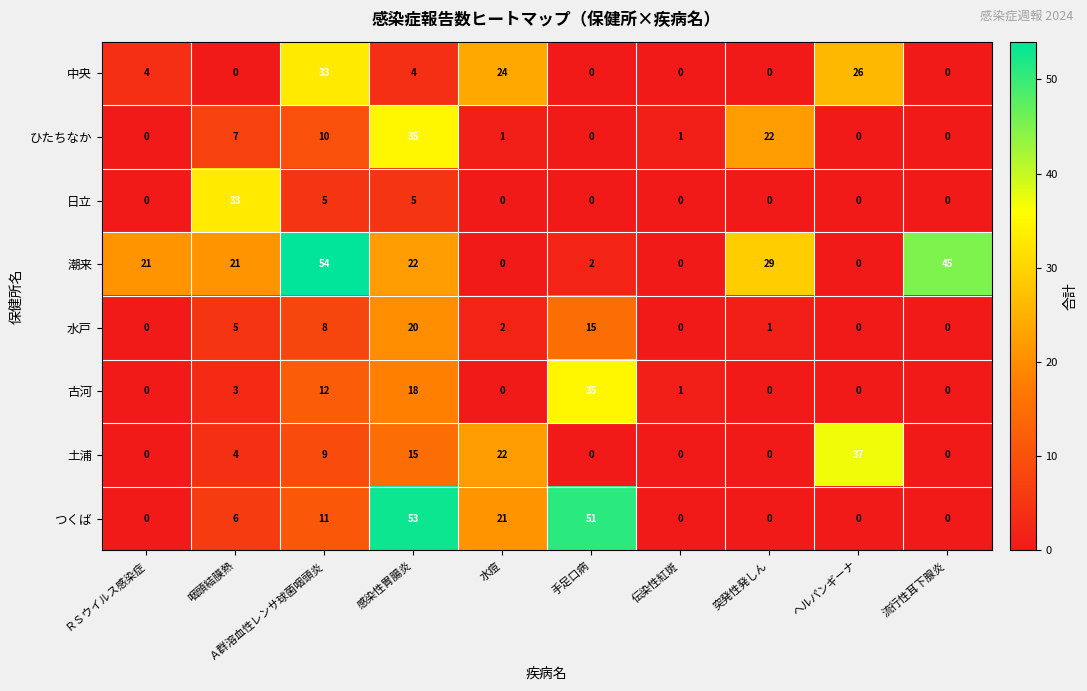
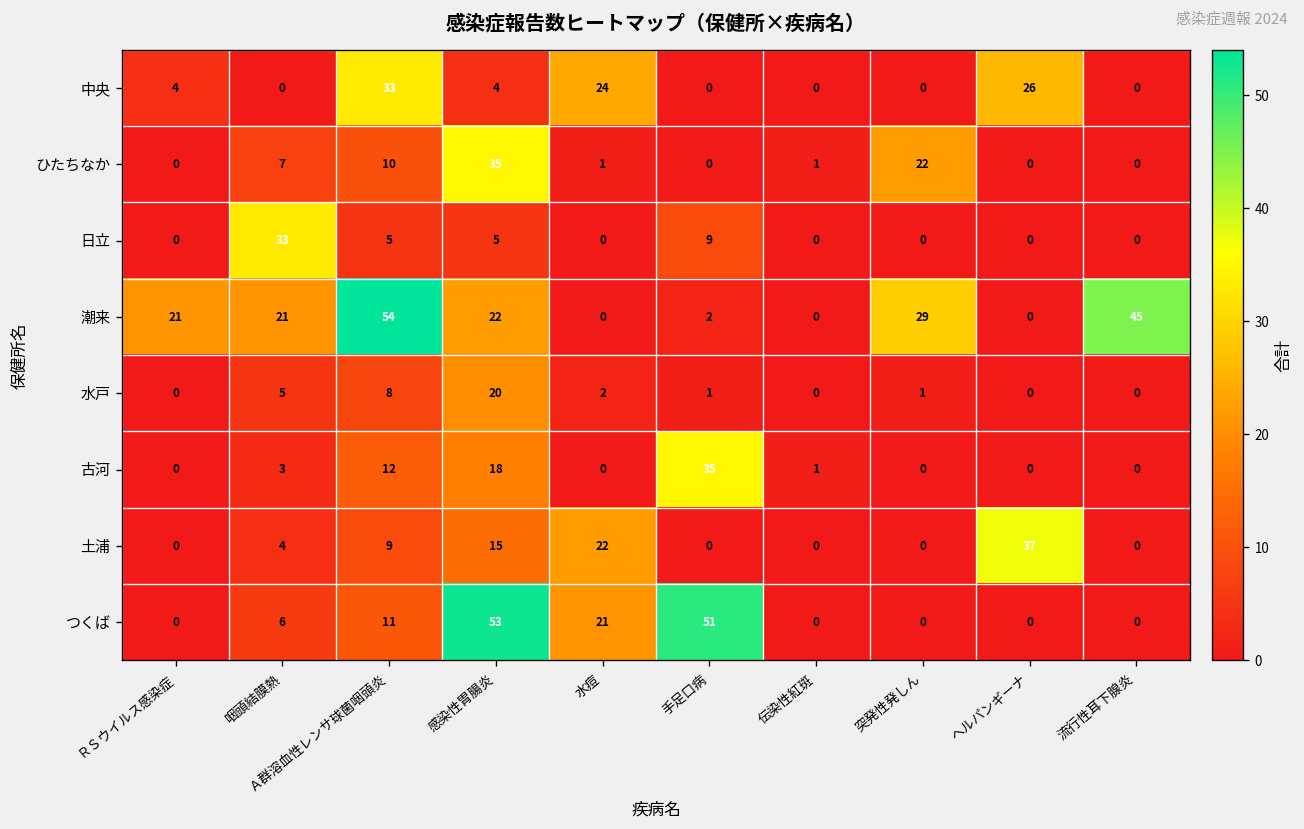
  {
    "中央": {
      "ＲＳウイルス感染症": 4,
      "咽頭結膜熱": 0,
      "Ａ群溶血性レンサ球菌咽頭炎": 33,
      "感染性胃腸炎": 4,
      "水痘": 24,
      "手足口病": 0,
      "伝染性紅斑": 0,
      "突発性発しん": 0,
      "ヘルパンギーナ": 26,
      "流行性耳下腺炎": 0
    },
    "ひたちなか": {
      "ＲＳウイルス感染症": 0,
      "咽頭結膜熱": 7,
      "Ａ群溶血性レンサ球菌咽頭炎": 10,
      "感染性胃腸炎": 35,
      "水痘": 1,
      "手足口病": 0,
      "伝染性紅斑": 1,
      "突発性発しん": 22,
      "ヘルパンギーナ": 0,
      "流行性耳下腺炎": 0
    },
    "日立": {
      "ＲＳウイルス感染症": 0,
      "咽頭結膜熱": 33,
      "Ａ群溶血性レンサ球菌咽頭炎": 5,
      "感染性胃腸炎": 5,
      "水痘": 0,
-     "手足口病": 0,
+     "手足口病": 9,
      "伝染性紅斑": 0,
      "突発性発しん": 0,
      "ヘルパンギーナ": 0,
      "流行性耳下腺炎": 0
    },
    "潮来": {
      "ＲＳウイルス感染症": 21,
      "咽頭結膜熱": 21,
      "Ａ群溶血性レンサ球菌咽頭炎": 54,
      "感染性胃腸炎": 22,
      "水痘": 0,
      "手足口病": 2,
      "伝染性紅斑": 0,
      "突発性発しん": 29,
      "ヘルパンギーナ": 0,
      "流行性耳下腺炎": 45
    },
    "水戸": {
      "ＲＳウイルス感染症": 0,
      "咽頭結膜熱": 5,
      "Ａ群溶血性レンサ球菌咽頭炎": 8,
      "感染性胃腸炎": 20,
      "水痘": 2,
-     "手足口病": 15,
+     "手足口病": 1,
      "伝染性紅斑": 0,
      "突発性発しん": 1,
      "ヘルパンギーナ": 0,
      "流行性耳下腺炎": 0
    },
    "古河": {
      "ＲＳウイルス感染症": 0,
      "咽頭結膜熱": 3,
      "Ａ群溶血性レンサ球菌咽頭炎": 12,
      "感染性胃腸炎": 18,
      "水痘": 0,
      "手足口病": 35,
      "伝染性紅斑": 1,
      "突発性発しん": 0,
      "ヘルパンギーナ": 0,
      "流行性耳下腺炎": 0
    },
    "土浦": {
      "ＲＳウイルス感染症": 0,
      "咽頭結膜熱": 4,
      "Ａ群溶血性レンサ球菌咽頭炎": 9,
      "感染性胃腸炎": 15,
      "水痘": 22,
      "手足口病": 0,
      "伝染性紅斑": 0,
      "突発性発しん": 0,
      "ヘルパンギーナ": 37,
      "流行性耳下腺炎": 0
    },
    "つくば": {
      "ＲＳウイルス感染症": 0,
      "咽頭結膜熱": 6,
      "Ａ群溶血性レンサ球菌咽頭炎": 11,
      "感染性胃腸炎": 53,
      "水痘": 21,
      "手足口病": 51,
      "伝染性紅斑": 0,
      "突発性発しん": 0,
      "ヘルパンギーナ": 0,
      "流行性耳下腺炎": 0
    }
  }
